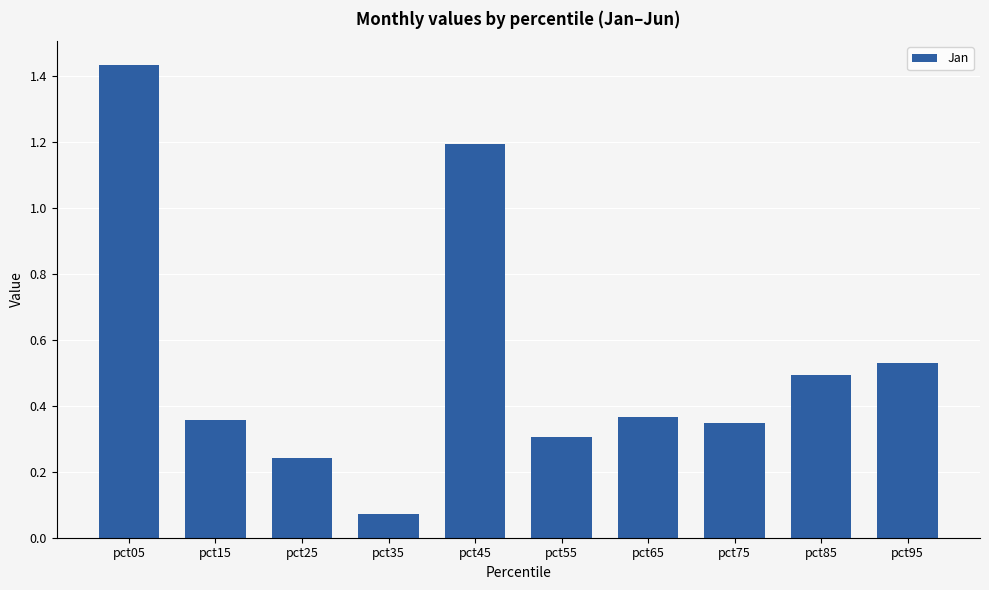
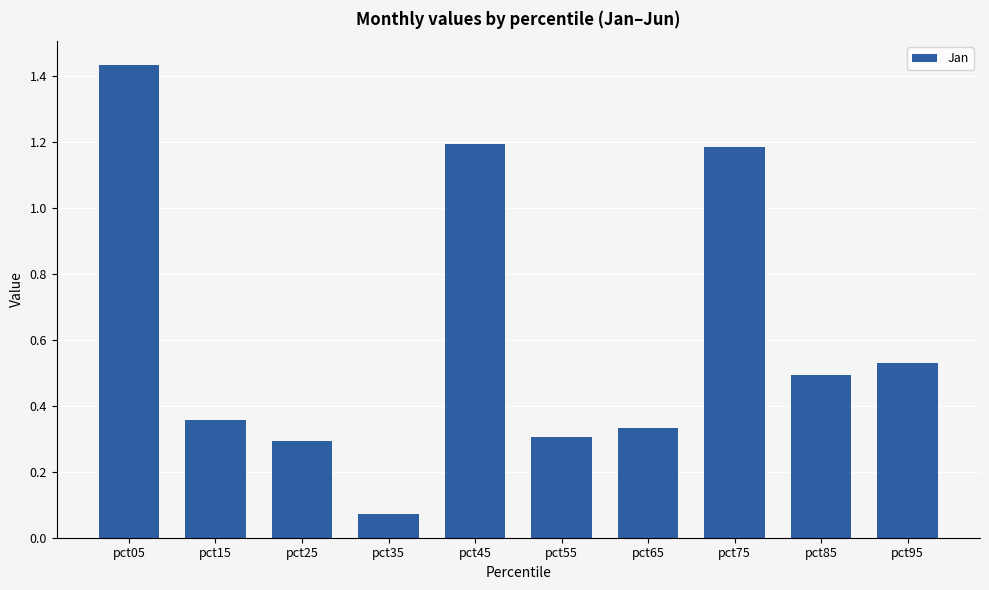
  {
    "pct05": 1.44,
    "pct15": 0.36,
-   "pct25": 0.24,
+   "pct25": 0.29,
    "pct35": 0.07,
    "pct45": 1.20,
    "pct55": 0.30,
-   "pct65": 0.37,
-   "pct75": 0.35,
+   "pct65": 0.33,
+   "pct75": 1.18,
    "pct85": 0.49,
    "pct95": 0.53
  }
